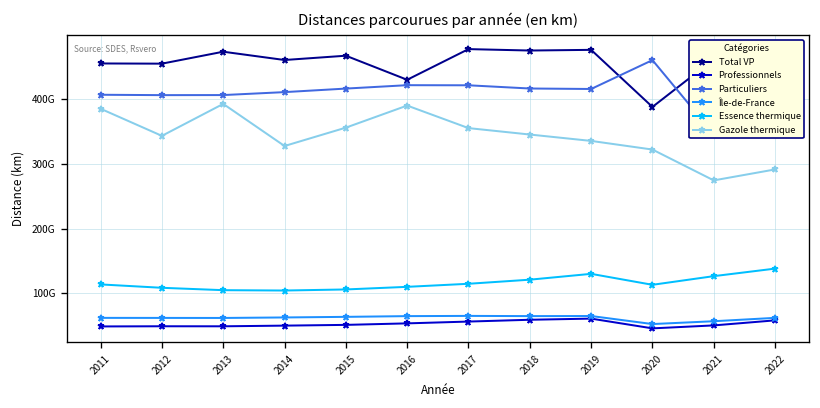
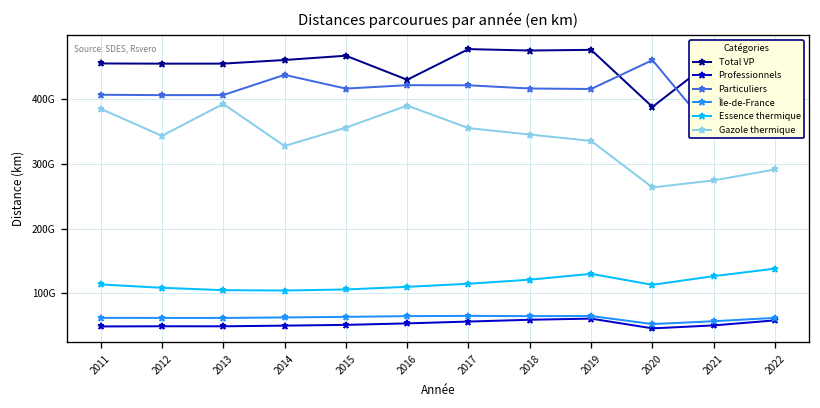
  {
    "Total VP": {
      "2011": 460000000000,
      "2012": 460000000000,
-     "2013": 470000000000,
+     "2013": 460000000000,
      "2014": 460000000000,
      "2015": 470000000000,
      "2016": 430000000000,
      "2017": 480000000000,
      "2018": 480000000000,
      "2019": 480000000000,
      "2020": 390000000000
    },
    "Professionnels": {
      "2011": 50000000000,
      "2012": 50000000000,
      "2013": 50000000000,
      "2014": 50000000000,
      "2015": 50000000000,
      "2016": 50000000000,
      "2017": 60000000000,
      "2018": 60000000000,
      "2020": 50000000000,
      "2021": 50000000000
    },
    "Particuliers": {
      "2011": 410000000000,
      "2012": 410000000000,
      "2013": 410000000000,
-     "2014": 410000000000,
+     "2014": 440000000000,
      "2015": 420000000000,
      "2016": 420000000000,
      "2017": 420000000000,
      "2018": 420000000000,
      "2019": 420000000000,
      "2020": 460000000000
    },
    "Gazole thermique": {
      "2011": 390000000000,
      "2012": 340000000000,
      "2013": 390000000000,
      "2014": 330000000000,
      "2015": 360000000000,
      "2016": 390000000000,
      "2017": 360000000000,
      "2018": 350000000000,
      "2019": 340000000000,
-     "2020": 320000000000,
+     "2020": 260000000000,
      "2021": 270000000000,
      "2022": 290000000000
    }
  }
